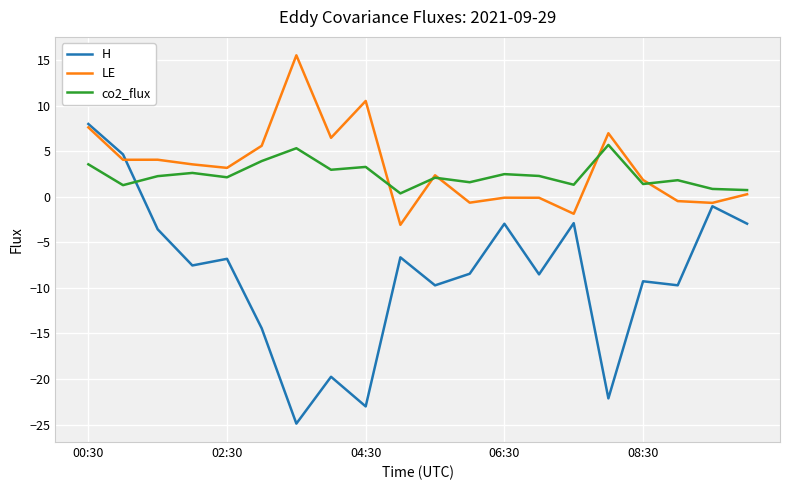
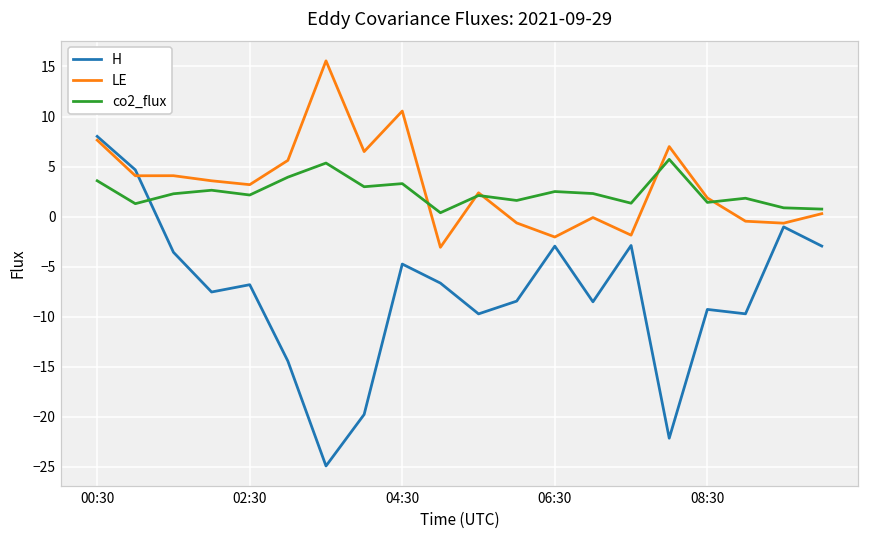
  {
    "H": {
      "00:30": 8,
      "02:30": -7,
-     "04:30": -23,
+     "04:30": -5,
      "06:30": -3,
      "08:30": -9
    },
    "LE": {
      "00:30": 8,
      "02:30": 3,
      "04:30": 11,
-     "06:30": 0,
+     "06:30": -2,
      "08:30": 2
    },
    "co2_flux": {
      "00:30": 4,
      "02:30": 2,
      "04:30": 3,
      "06:30": 3,
      "08:30": 1
    }
  }
